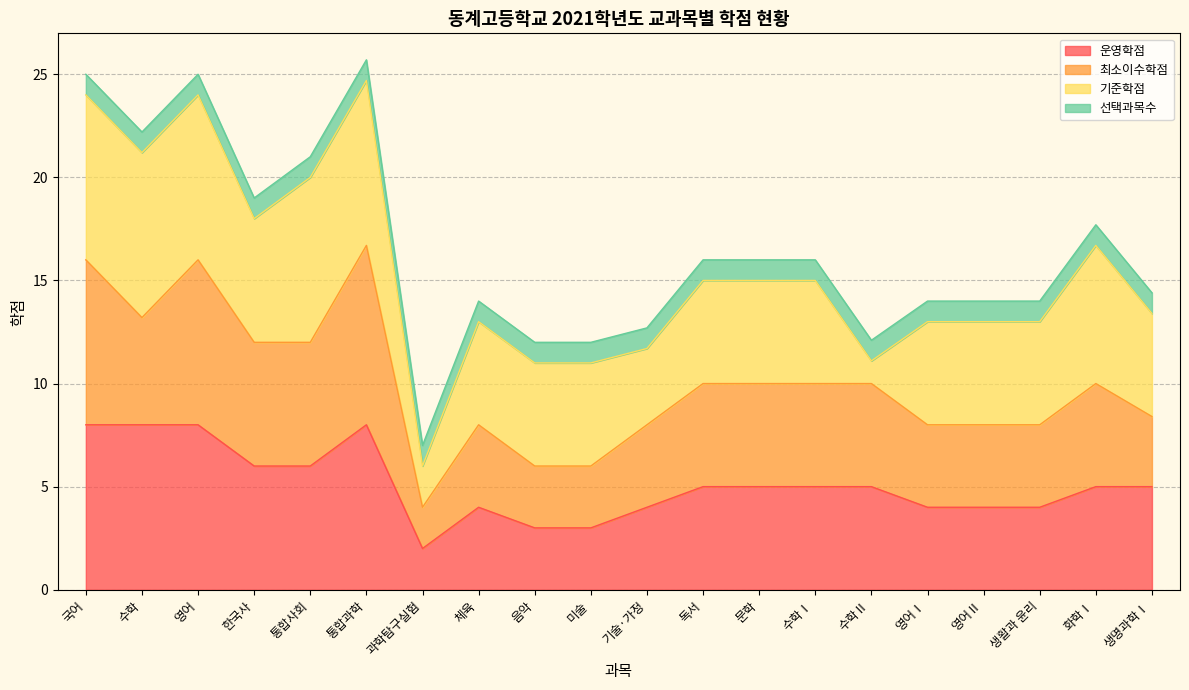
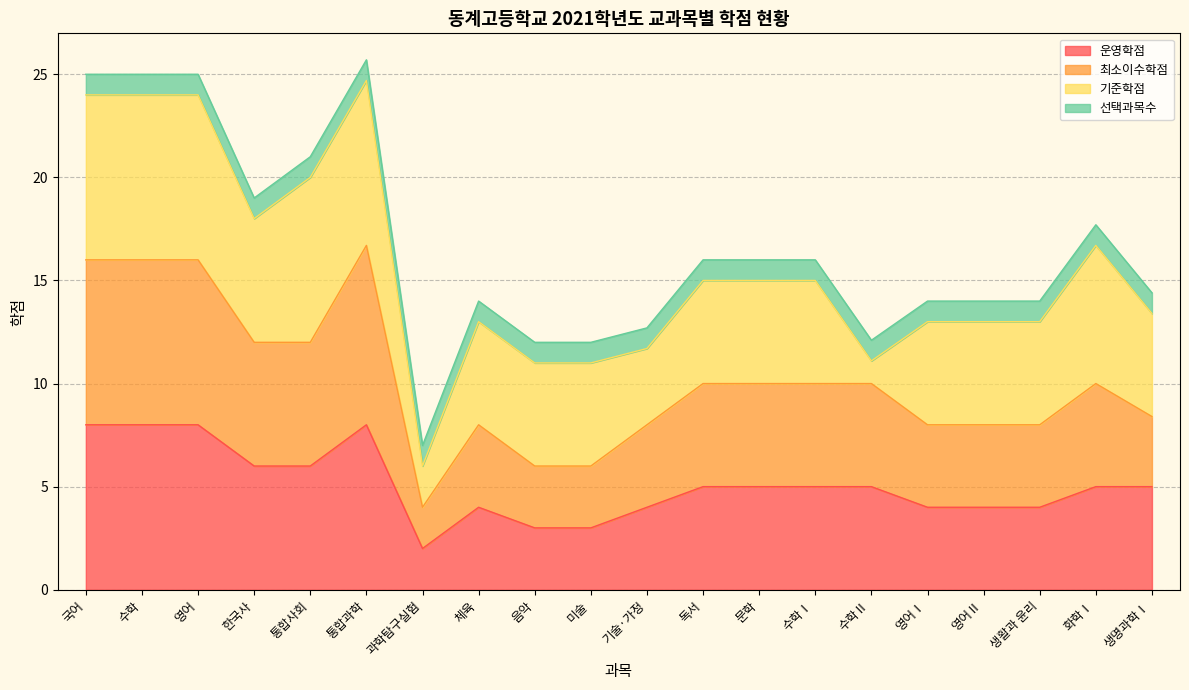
  {
    "운영학점": {
      "국어": 8.0,
      "수학": 8.0,
      "영어": 8.0,
      "한국사": 6.0,
      "통합사회": 6.0,
      "통합과학": 8.0,
      "과학탐구실험": 2.0,
      "체육": 4.0,
      "음악": 3.0,
      "미술": 3.0,
      "기술·가정": 4.0,
      "독서": 5.0,
      "문학": 5.0,
      "수학Ⅰ": 5.0,
      "수학Ⅱ": 5.0,
      "영어Ⅰ": 4.0,
      "영어Ⅱ": 4.0,
      "생활과 윤리": 4.0,
      "화학Ⅰ": 5.0,
      "생명과학Ⅰ": 5.0
    },
    "최소이수학점": {
      "국어": 8.0,
-     "수학": 5.2,
+     "수학": 8.0,
      "영어": 8.0,
      "한국사": 6.0,
      "통합사회": 6.0,
      "통합과학": 8.7,
      "과학탐구실험": 2.0,
      "체육": 4.0,
      "음악": 3.0,
      "미술": 3.0,
      "기술·가정": 4.0,
      "독서": 5.0,
      "문학": 5.0,
      "수학Ⅰ": 5.0,
      "수학Ⅱ": 5.0,
      "영어Ⅰ": 4.0,
      "영어Ⅱ": 4.0,
      "생활과 윤리": 4.0,
      "화학Ⅰ": 5.0,
      "생명과학Ⅰ": 3.4
    },
    "기준학점": {
      "국어": 8.0,
      "수학": 8.0,
      "영어": 8.0,
      "한국사": 6.0,
      "통합사회": 8.0,
      "통합과학": 8.0,
      "과학탐구실험": 2.0,
      "체육": 5.0,
      "음악": 5.0,
      "미술": 5.0,
      "기술·가정": 3.7,
      "독서": 5.0,
      "문학": 5.0,
      "수학Ⅰ": 5.0,
      "수학Ⅱ": 1.1,
      "영어Ⅰ": 5.0,
      "영어Ⅱ": 5.0,
      "생활과 윤리": 5.0,
      "화학Ⅰ": 6.7,
      "생명과학Ⅰ": 5.0
    },
    "선택과목수": {
      "국어": 1.0,
      "수학": 1.0,
      "영어": 1.0,
      "한국사": 1.0,
      "통합사회": 1.0,
      "통합과학": 1.0,
      "과학탐구실험": 1.0,
      "체육": 1.0,
      "음악": 1.0,
      "미술": 1.0,
      "기술·가정": 1.0,
      "독서": 1.0,
      "문학": 1.0,
      "수학Ⅰ": 1.0,
      "수학Ⅱ": 1.0,
      "영어Ⅰ": 1.0,
      "영어Ⅱ": 1.0,
      "생활과 윤리": 1.0,
      "화학Ⅰ": 1.0,
      "생명과학Ⅰ": 1.0
    }
  }
